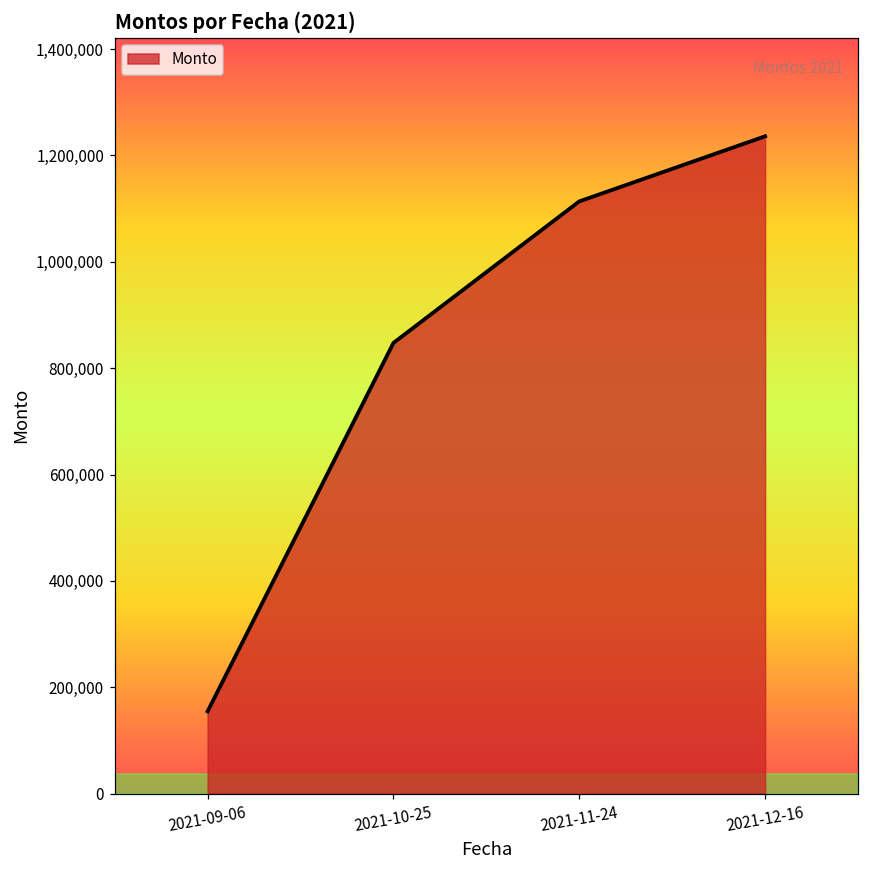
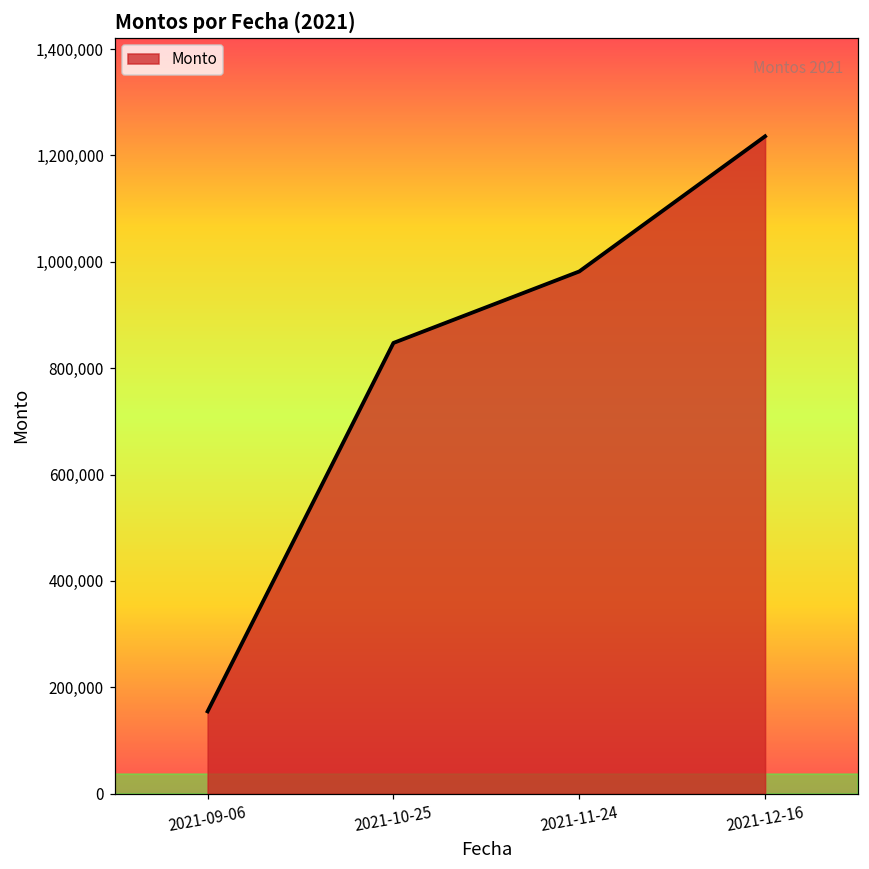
  {
    "2021-09-06": "150,000",
    "2021-10-25": "850,000",
-   "2021-11-24": "1,110,000",
+   "2021-11-24": "980,000",
    "2021-12-16": "1,240,000"
  }
